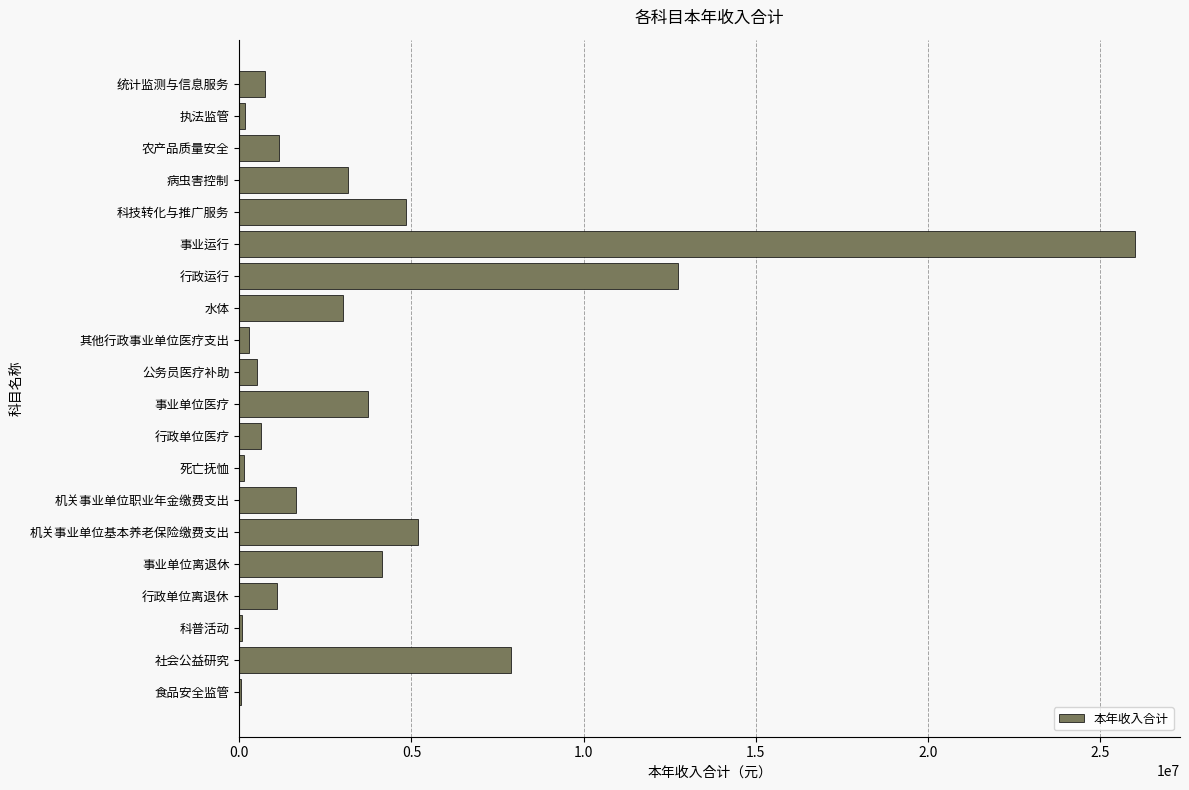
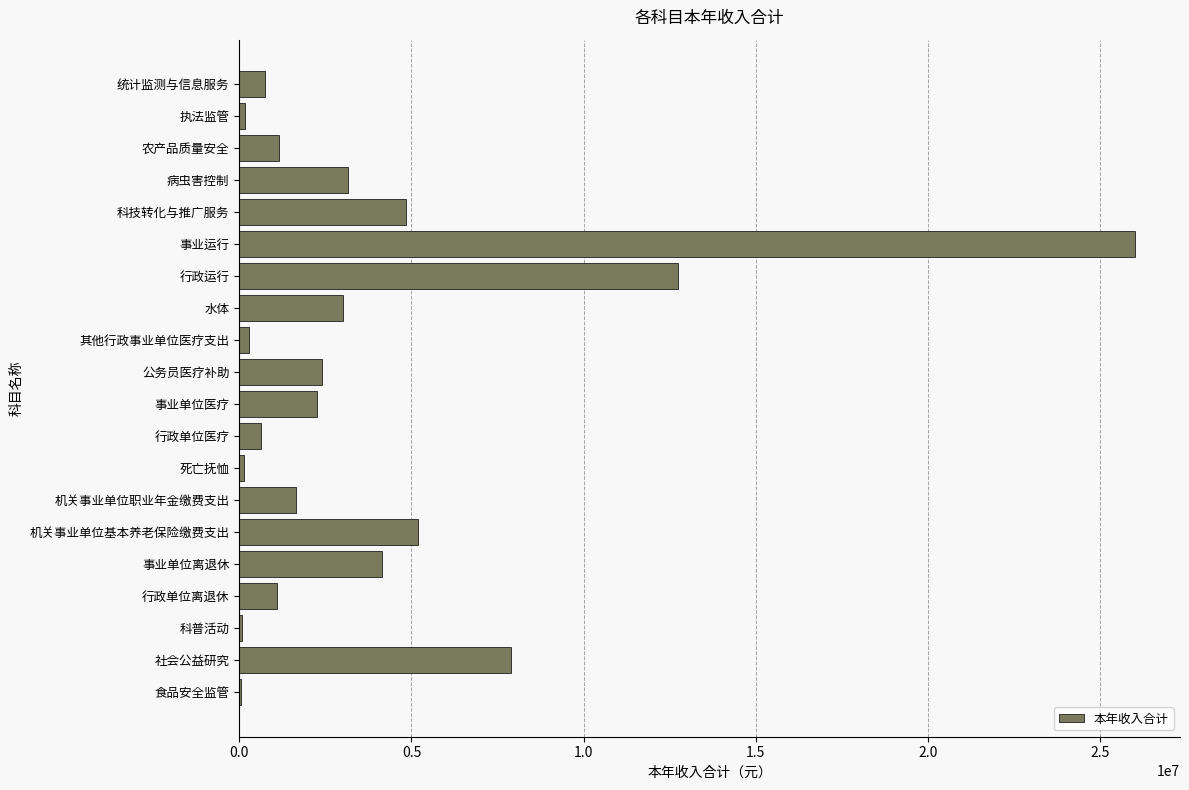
  {
    "统计监测与信息服务": 800000,
    "执法监管": 200000,
    "农产品质量安全": 1200000,
    "病虫害控制": 3200000,
    "科技转化与推广服务": 4800000,
    "事业运行": 26000000,
    "行政运行": 12700000,
    "水体": 3000000,
    "其他行政事业单位医疗支出": 300000,
-   "公务员医疗补助": 500000,
-   "事业单位医疗": 3700000,
+   "公务员医疗补助": 2400000,
+   "事业单位医疗": 2300000,
    "行政单位医疗": 600000,
    "死亡抚恤": 100000,
    "机关事业单位职业年金缴费支出": 1700000,
    "机关事业单位基本养老保险缴费支出": 5200000,
    "事业单位离退休": 4200000,
    "行政单位离退休": 1100000,
    "社会公益研究": 7900000
  }
